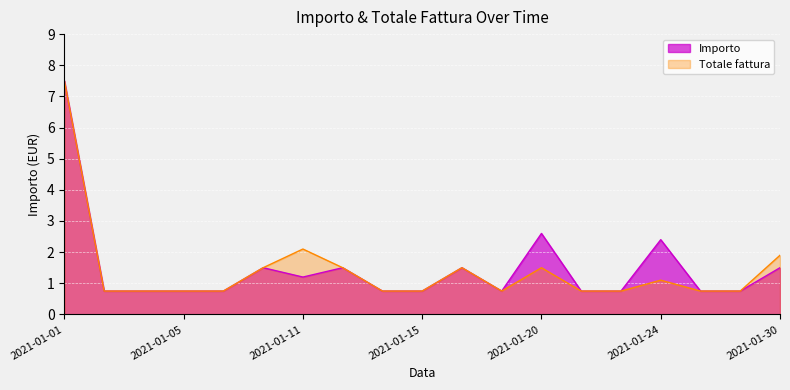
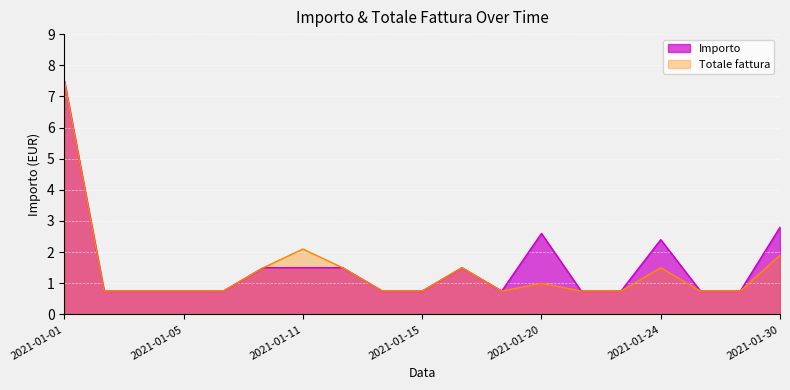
  {
    "Importo": {
-     "2021-01-11": 1.2,
+     "2021-01-11": 1.5,
      "2021-01-20": 2.6,
      "2021-01-24": 2.4,
-     "2021-01-30": 1.5
+     "2021-01-30": 2.8
    },
    "Totale fattura": {
      "2021-01-11": 2.1,
-     "2021-01-20": 1.5,
-     "2021-01-24": 1.1,
+     "2021-01-20": 1.0,
+     "2021-01-24": 1.5,
      "2021-01-30": 1.9
    }
  }
